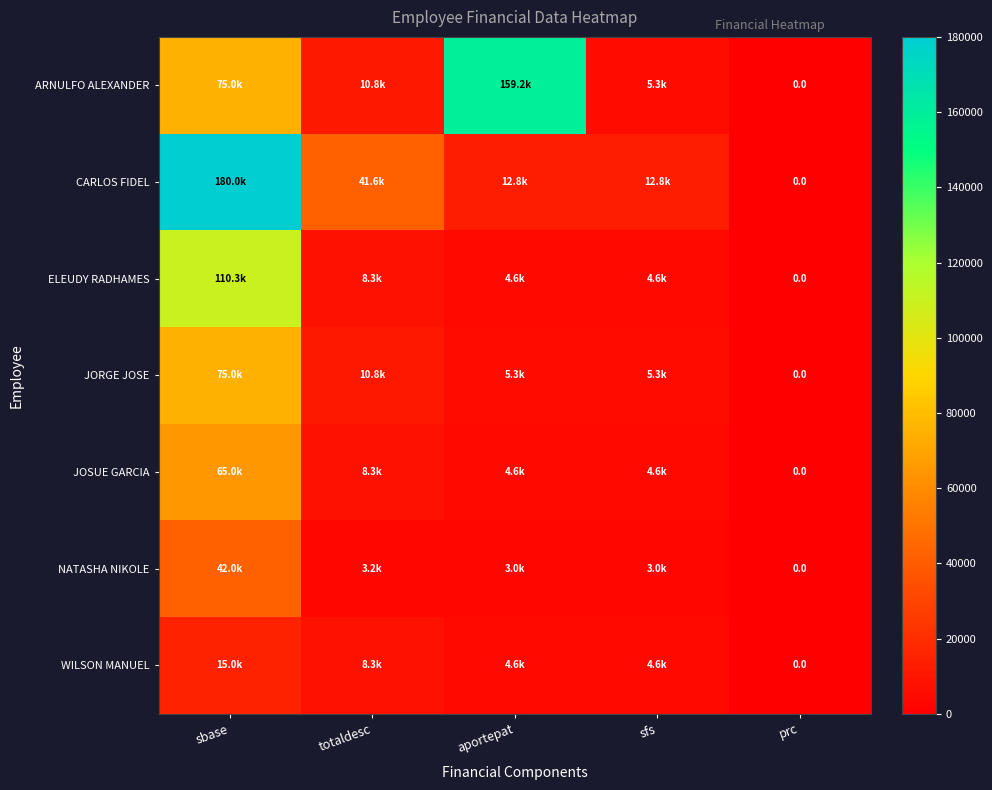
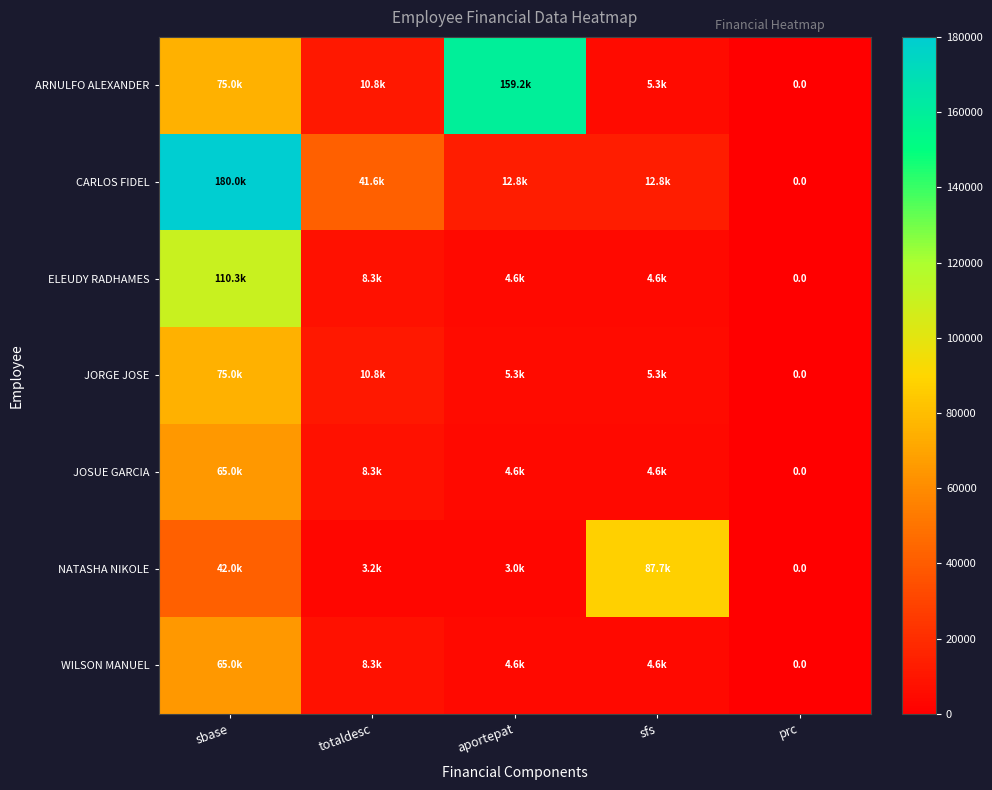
  {
    "ARNULFO ALEXANDER": {
      "sbase": "75.0k",
      "totaldesc": "10.8k",
      "aportepat": "159.2k",
      "sfs": "5.3k",
      "prc": "0.0"
    },
    "CARLOS FIDEL": {
      "sbase": "180.0k",
      "totaldesc": "41.6k",
      "aportepat": "12.8k",
      "sfs": "12.8k",
      "prc": "0.0"
    },
    "ELEUDY RADHAMES": {
      "sbase": "110.3k",
      "totaldesc": "8.3k",
      "aportepat": "4.6k",
      "sfs": "4.6k",
      "prc": "0.0"
    },
    "JORGE JOSE": {
      "sbase": "75.0k",
      "totaldesc": "10.8k",
      "aportepat": "5.3k",
      "sfs": "5.3k",
      "prc": "0.0"
    },
    "JOSUE GARCIA": {
      "sbase": "65.0k",
      "totaldesc": "8.3k",
      "aportepat": "4.6k",
      "sfs": "4.6k",
      "prc": "0.0"
    },
    "NATASHA NIKOLE": {
      "sbase": "42.0k",
      "totaldesc": "3.2k",
      "aportepat": "3.0k",
-     "sfs": "3.0k",
+     "sfs": "87.7k",
      "prc": "0.0"
    },
    "WILSON MANUEL": {
-     "sbase": "15.0k",
+     "sbase": "65.0k",
      "totaldesc": "8.3k",
      "aportepat": "4.6k",
      "sfs": "4.6k",
      "prc": "0.0"
    }
  }
